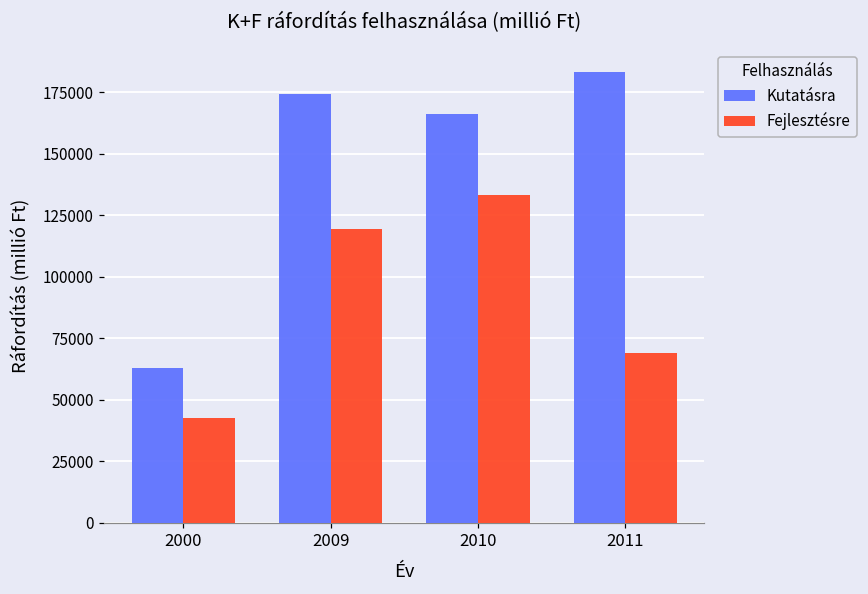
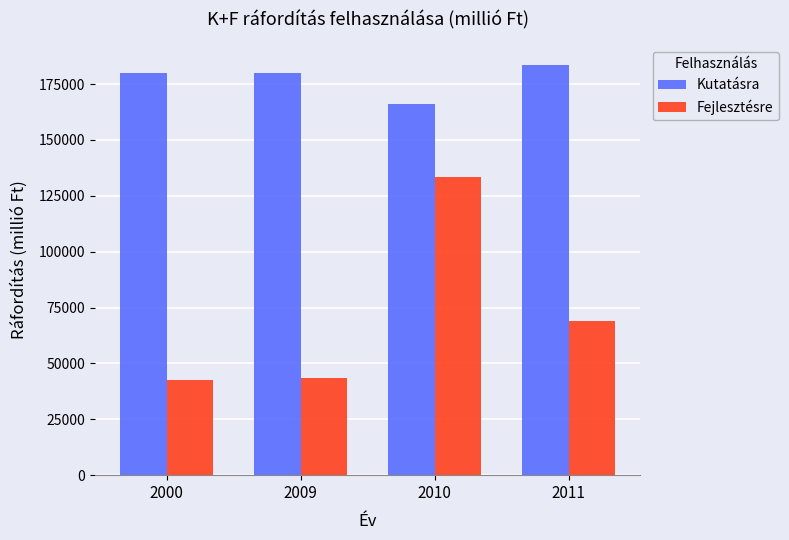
  {
    "Kutatásra": {
-     "2000": 63000,
-     "2009": 174000,
+     "2000": 180000,
+     "2009": 180000,
      "2010": 166000,
      "2011": 183000
    },
    "Fejlesztésre": {
      "2000": 42000,
-     "2009": 120000,
+     "2009": 43000,
      "2010": 133000,
      "2011": 69000
    }
  }
